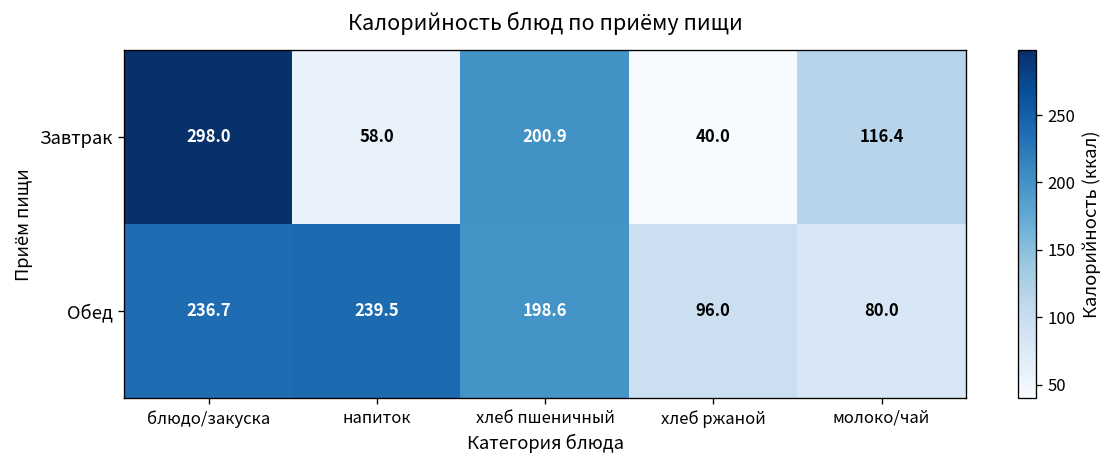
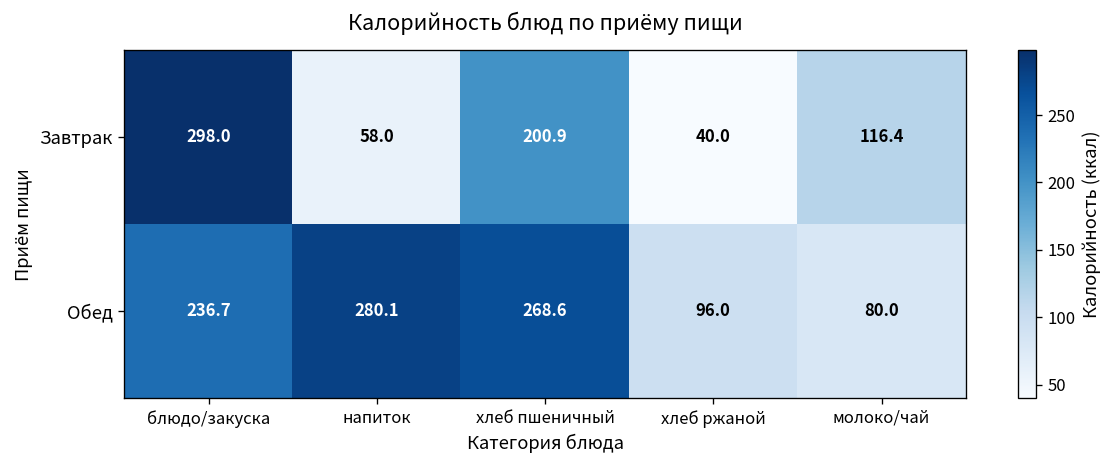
  {
    "Завтрак": {
      "блюдо/закуска": 298.0,
      "напиток": 58.0,
      "хлеб пшеничный": 200.9,
      "хлеб ржаной": 40.0,
      "молоко/чай": 116.4
    },
    "Обед": {
      "блюдо/закуска": 236.7,
-     "напиток": 239.5,
-     "хлеб пшеничный": 198.6,
+     "напиток": 280.1,
+     "хлеб пшеничный": 268.6,
      "хлеб ржаной": 96.0,
      "молоко/чай": 80.0
    }
  }
